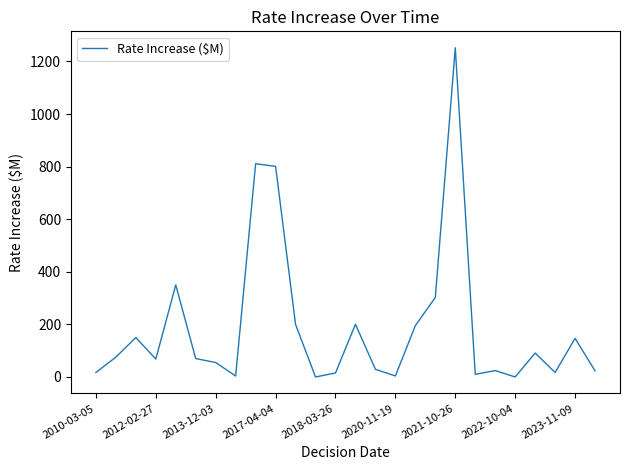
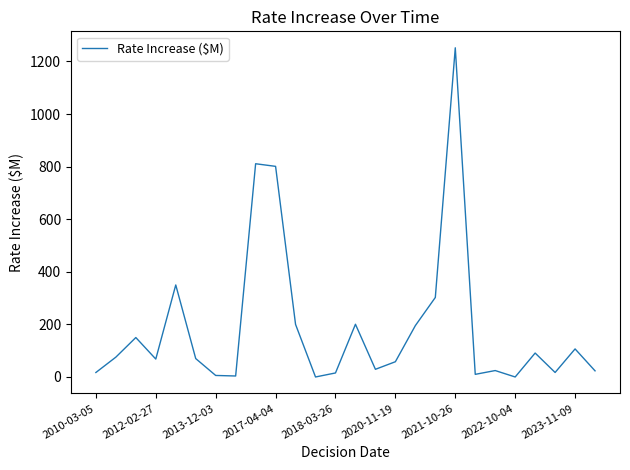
  {
    "2010-03-05": 20,
    "2012-02-27": 70,
-   "2013-12-03": 60,
+   "2013-12-03": 10,
    "2017-04-04": 800,
    "2018-03-26": 20,
-   "2020-11-19": 0,
+   "2020-11-19": 60,
    "2021-10-26": 1250,
-   "2023-11-09": 150
+   "2023-11-09": 110
  }
